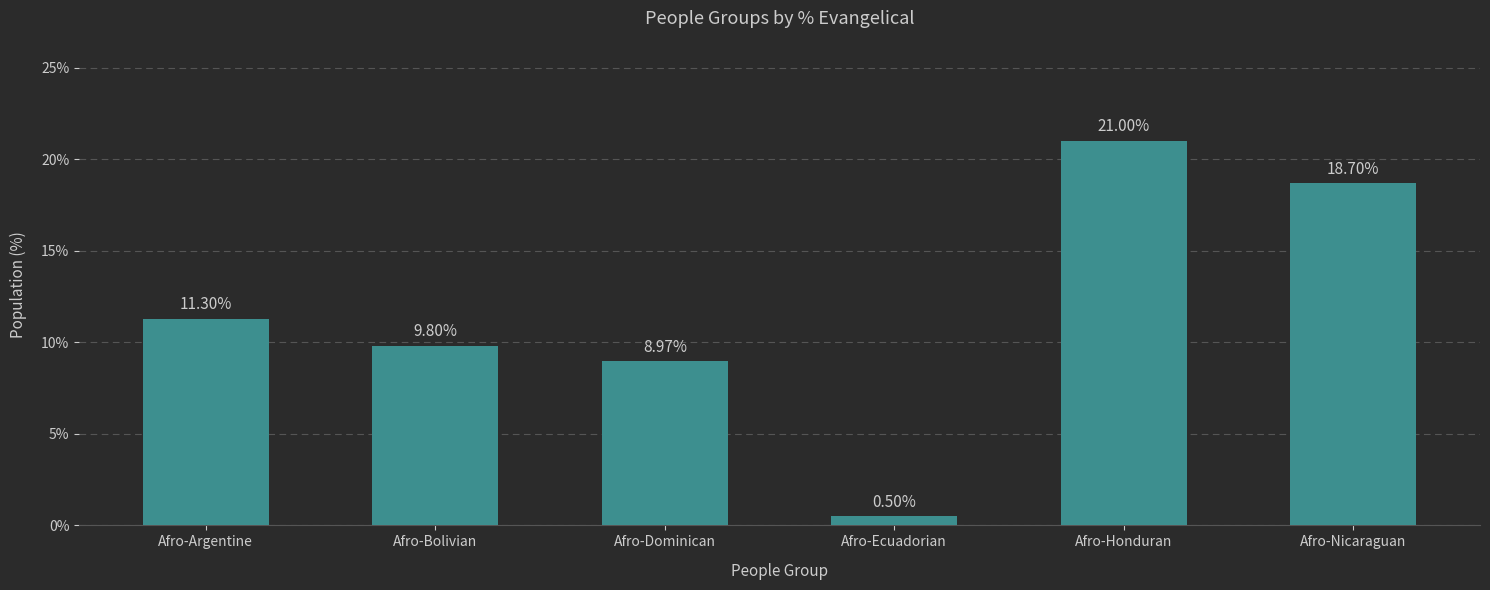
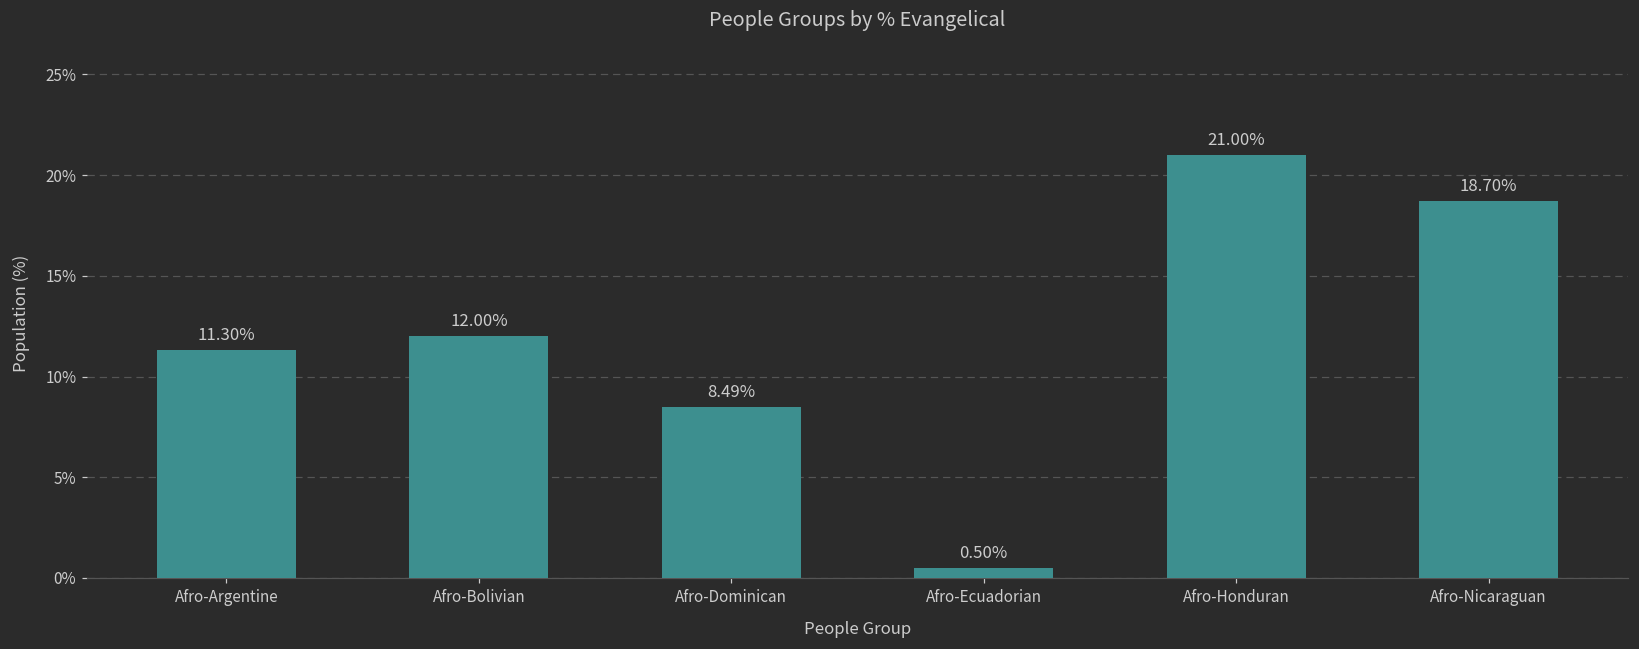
  {
    "Afro-Argentine": "11.30%",
-   "Afro-Bolivian": "9.80%",
-   "Afro-Dominican": "8.97%",
+   "Afro-Bolivian": "12.00%",
+   "Afro-Dominican": "8.49%",
    "Afro-Ecuadorian": "0.50%",
    "Afro-Honduran": "21.00%",
    "Afro-Nicaraguan": "18.70%"
  }
